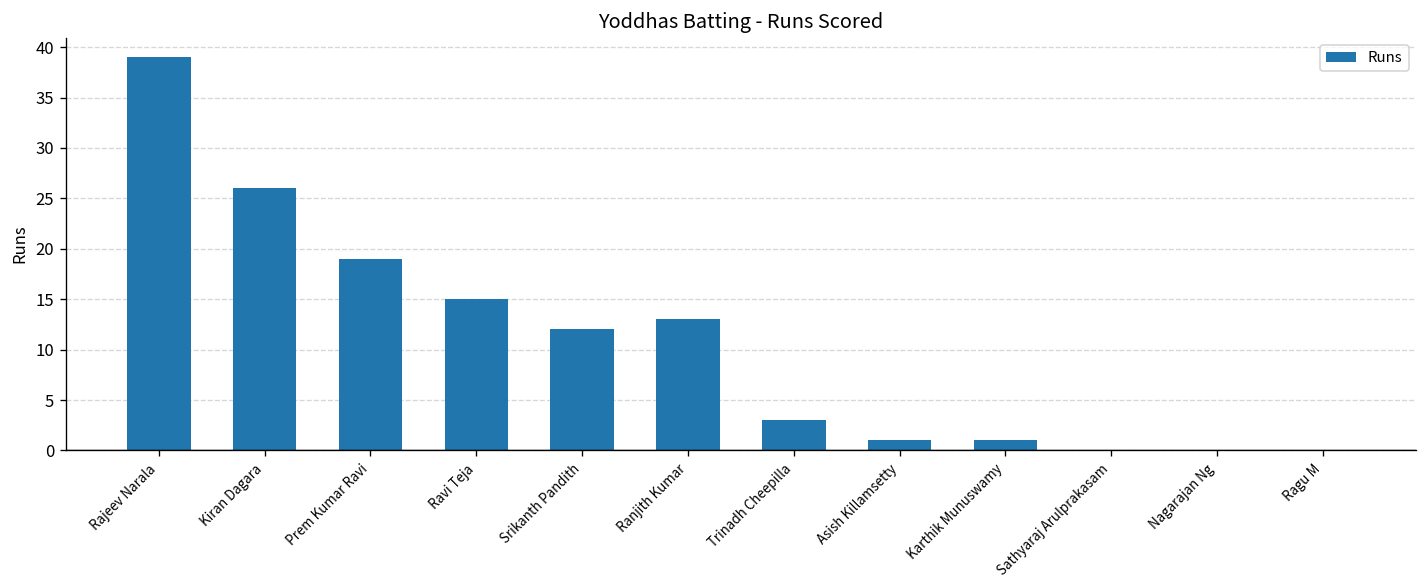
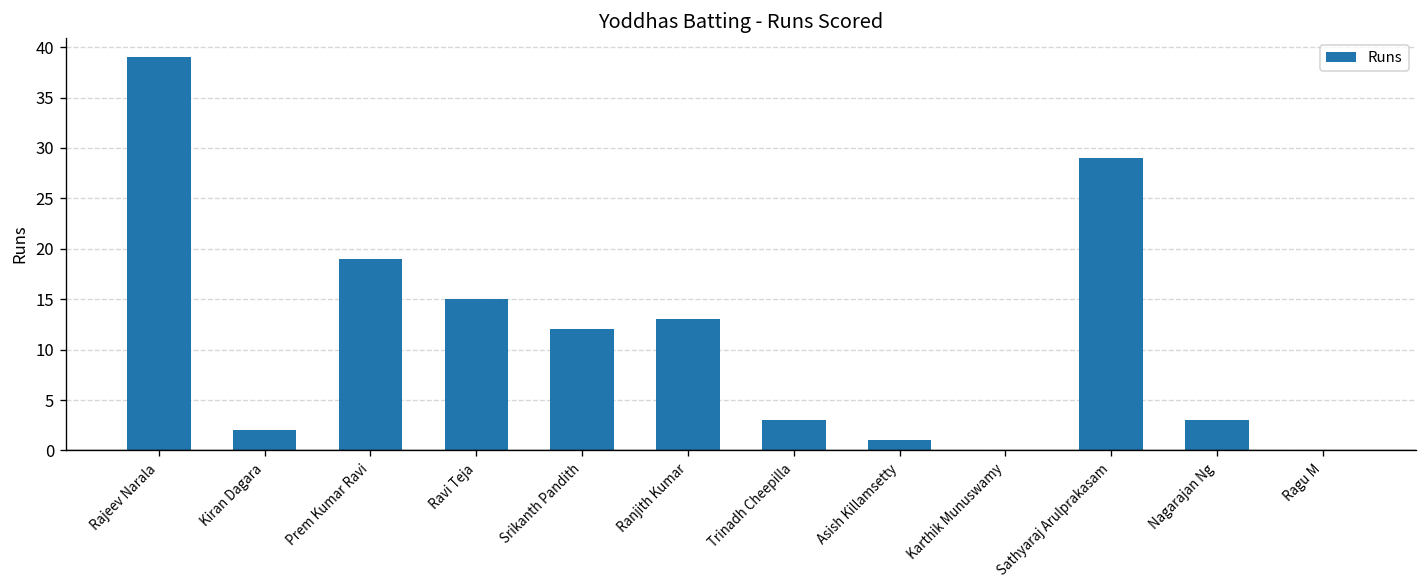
  {
    "Rajeev Narala": 39,
-   "Kiran Dagara": 26,
+   "Kiran Dagara": 2,
    "Prem Kumar Ravi": 19,
    "Ravi Teja": 15,
    "Srikanth Pandith": 12,
    "Ranjith Kumar": 13,
    "Trinadh Cheepilla": 3,
    "Asish Killamsetty": 1,
-   "Karthik Munuswamy": 1,
-   "Sathyaraj Arulprakasam": 0,
-   "Nagarajan Ng": 0,
+   "Karthik Munuswamy": 0,
+   "Sathyaraj Arulprakasam": 29,
+   "Nagarajan Ng": 3,
    "Ragu M": 0
  }
